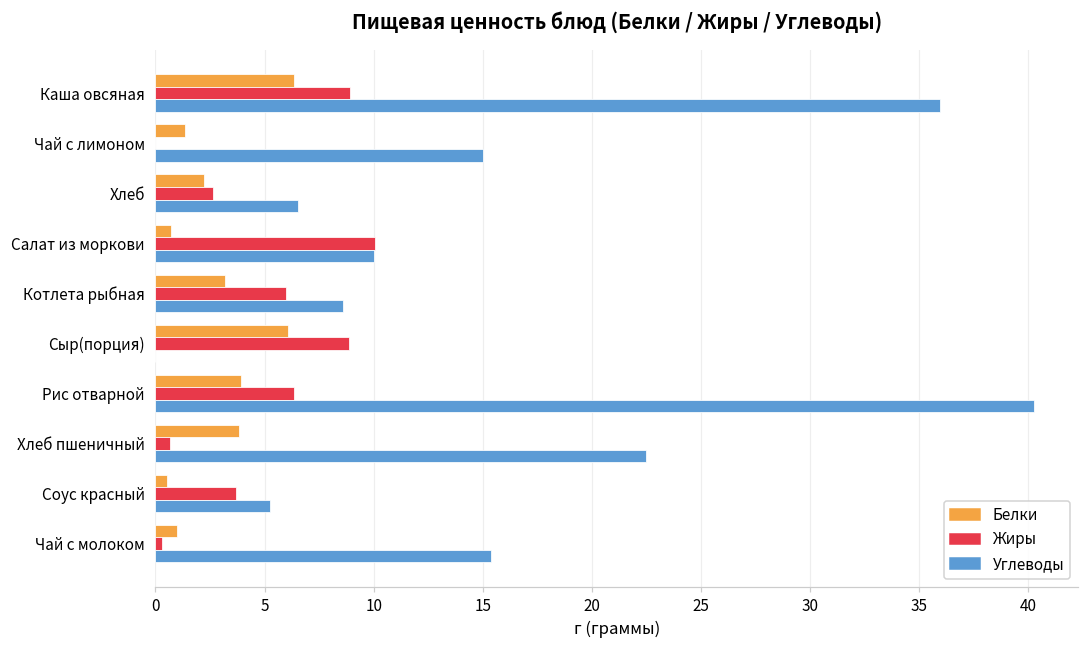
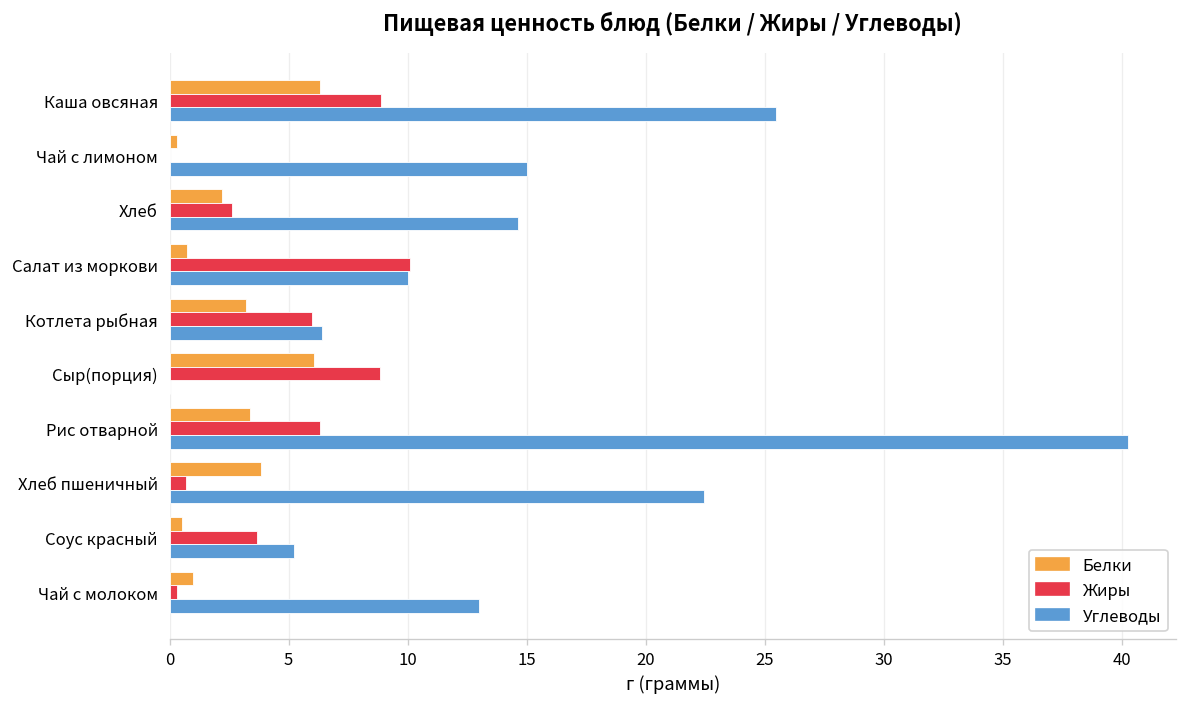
  {
    "Белки": {
      "Каша овсяная": 6.3,
-     "Чай с лимоном": 1.4,
+     "Чай с лимоном": 0.3,
      "Хлеб": 2.2,
      "Салат из моркови": 0.7,
      "Котлета рыбная": 3.2,
      "Сыр(порция)": 6.1,
-     "Рис отварной": 3.9,
+     "Рис отварной": 3.4,
      "Хлеб пшеничный": 3.9,
      "Соус красный": 0.5,
      "Чай с молоком": 1.0
    },
    "Жиры": {
      "Каша овсяная": 8.9,
      "Чай с лимоном": 0.0,
      "Хлеб": 2.6,
      "Салат из моркови": 10.1,
      "Котлета рыбная": 6.0,
      "Сыр(порция)": 8.9,
      "Рис отварной": 6.3,
      "Хлеб пшеничный": 0.7,
      "Соус красный": 3.7,
      "Чай с молоком": 0.3
    },
    "Углеводы": {
-     "Каша овсяная": 36.0,
+     "Каша овсяная": 25.5,
      "Чай с лимоном": 15.0,
-     "Хлеб": 6.5,
+     "Хлеб": 14.6,
      "Салат из моркови": 10.0,
-     "Котлета рыбная": 8.6,
+     "Котлета рыбная": 6.4,
      "Сыр(порция)": 0.0,
      "Рис отварной": 40.3,
      "Хлеб пшеничный": 22.5,
      "Соус красный": 5.2,
-     "Чай с молоком": 15.4
+     "Чай с молоком": 13.0
    }
  }
